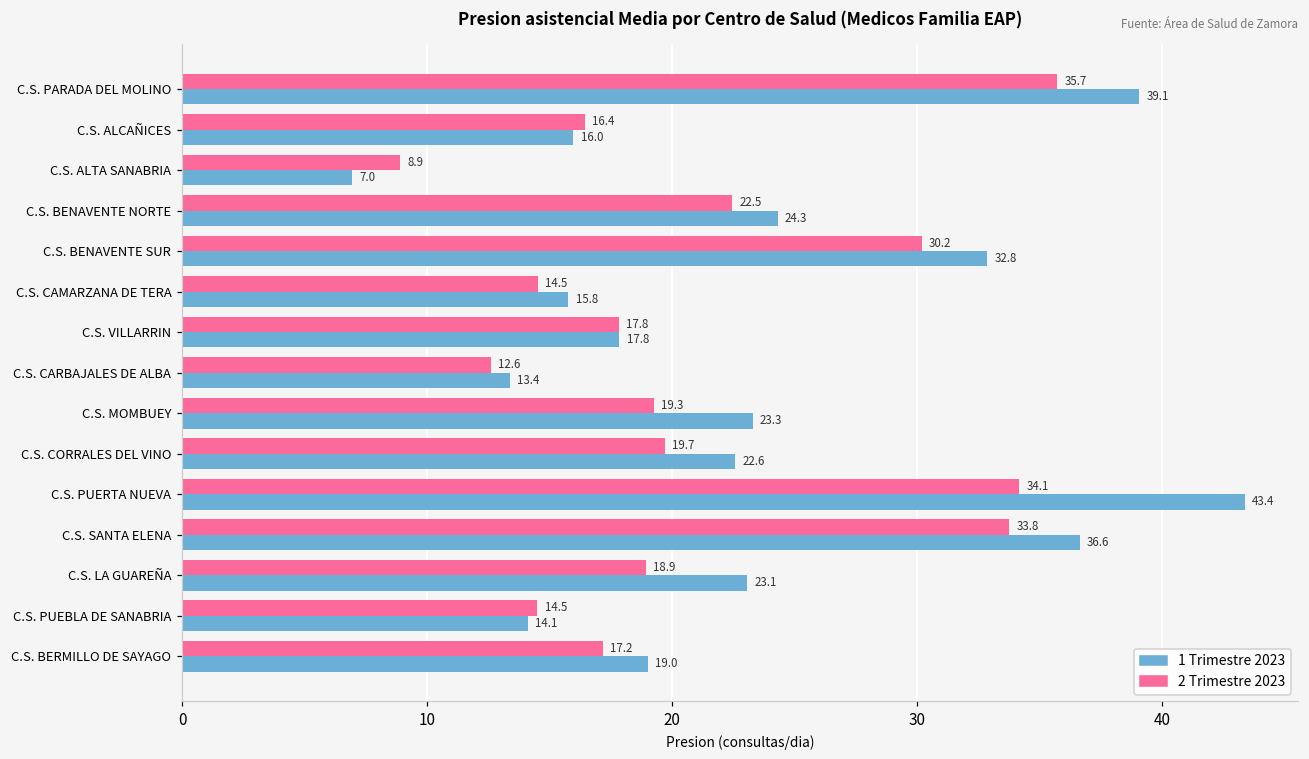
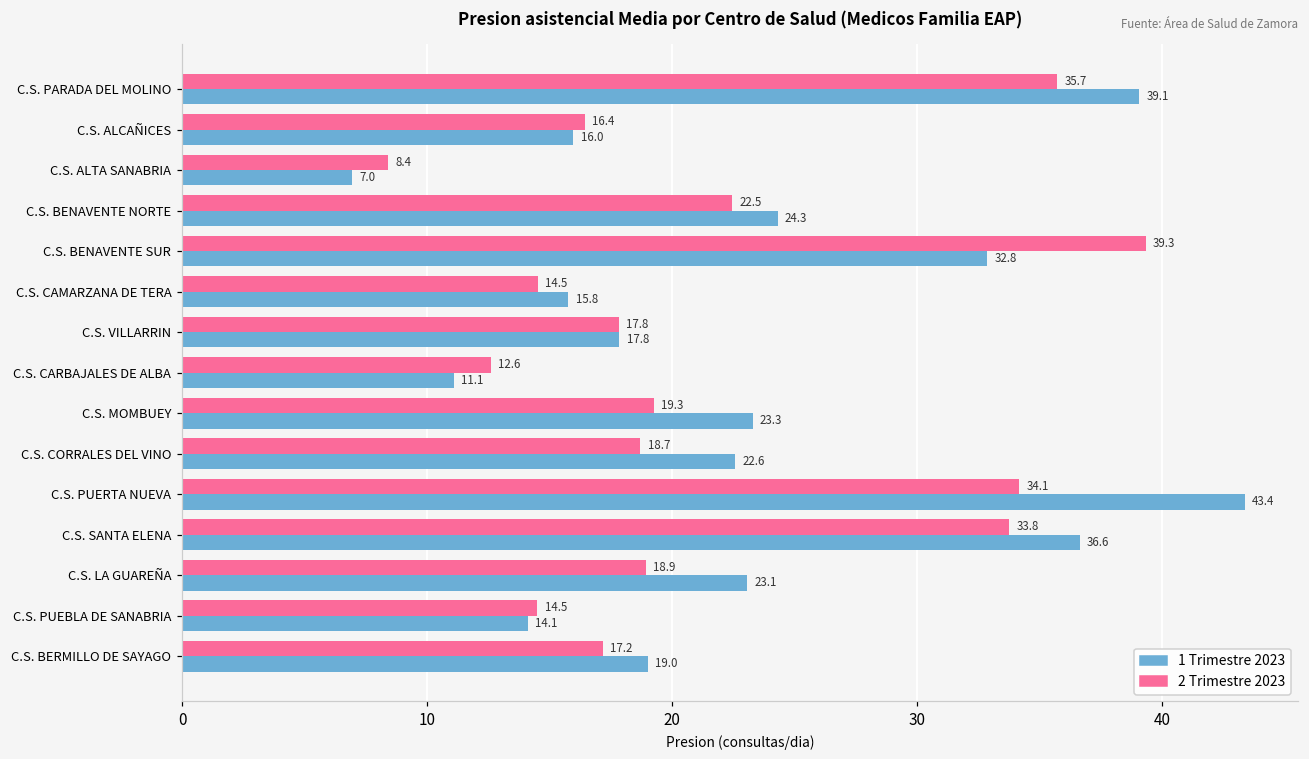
  {
    "1 Trimestre 2023": {
      "C.S. PARADA DEL MOLINO": 39.1,
      "C.S. ALCAÑICES": 16.0,
      "C.S. ALTA SANABRIA": 7.0,
      "C.S. BENAVENTE NORTE": 24.3,
      "C.S. BENAVENTE SUR": 32.8,
      "C.S. CAMARZANA DE TERA": 15.8,
      "C.S. VILLARRIN": 17.8,
-     "C.S. CARBAJALES DE ALBA": 13.4,
+     "C.S. CARBAJALES DE ALBA": 11.1,
      "C.S. MOMBUEY": 23.3,
      "C.S. CORRALES DEL VINO": 22.6,
      "C.S. PUERTA NUEVA": 43.4,
      "C.S. SANTA ELENA": 36.6,
      "C.S. LA GUAREÑA": 23.1,
      "C.S. PUEBLA DE SANABRIA": 14.1,
      "C.S. BERMILLO DE SAYAGO": 19.0
    },
    "2 Trimestre 2023": {
      "C.S. PARADA DEL MOLINO": 35.7,
      "C.S. ALCAÑICES": 16.4,
-     "C.S. ALTA SANABRIA": 8.9,
+     "C.S. ALTA SANABRIA": 8.4,
      "C.S. BENAVENTE NORTE": 22.5,
-     "C.S. BENAVENTE SUR": 30.2,
+     "C.S. BENAVENTE SUR": 39.3,
      "C.S. CAMARZANA DE TERA": 14.5,
      "C.S. VILLARRIN": 17.8,
      "C.S. CARBAJALES DE ALBA": 12.6,
      "C.S. MOMBUEY": 19.3,
-     "C.S. CORRALES DEL VINO": 19.7,
+     "C.S. CORRALES DEL VINO": 18.7,
      "C.S. PUERTA NUEVA": 34.1,
      "C.S. SANTA ELENA": 33.8,
      "C.S. LA GUAREÑA": 18.9,
      "C.S. PUEBLA DE SANABRIA": 14.5,
      "C.S. BERMILLO DE SAYAGO": 17.2
    }
  }
